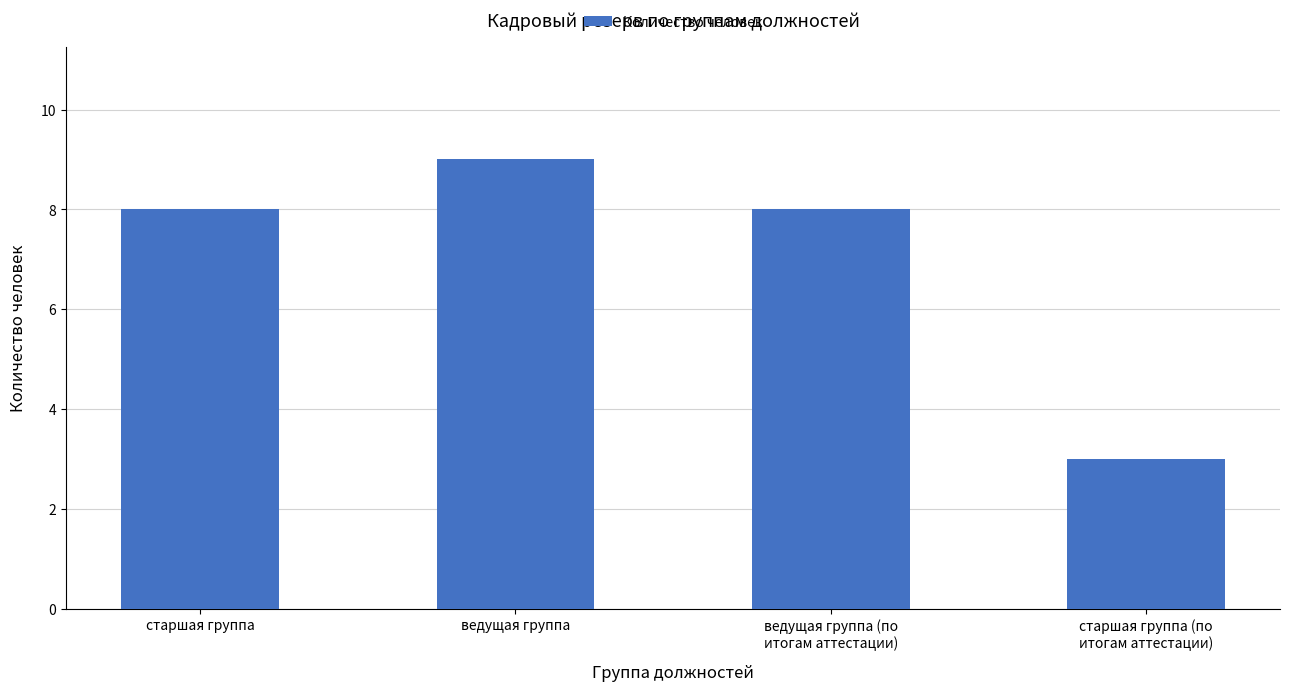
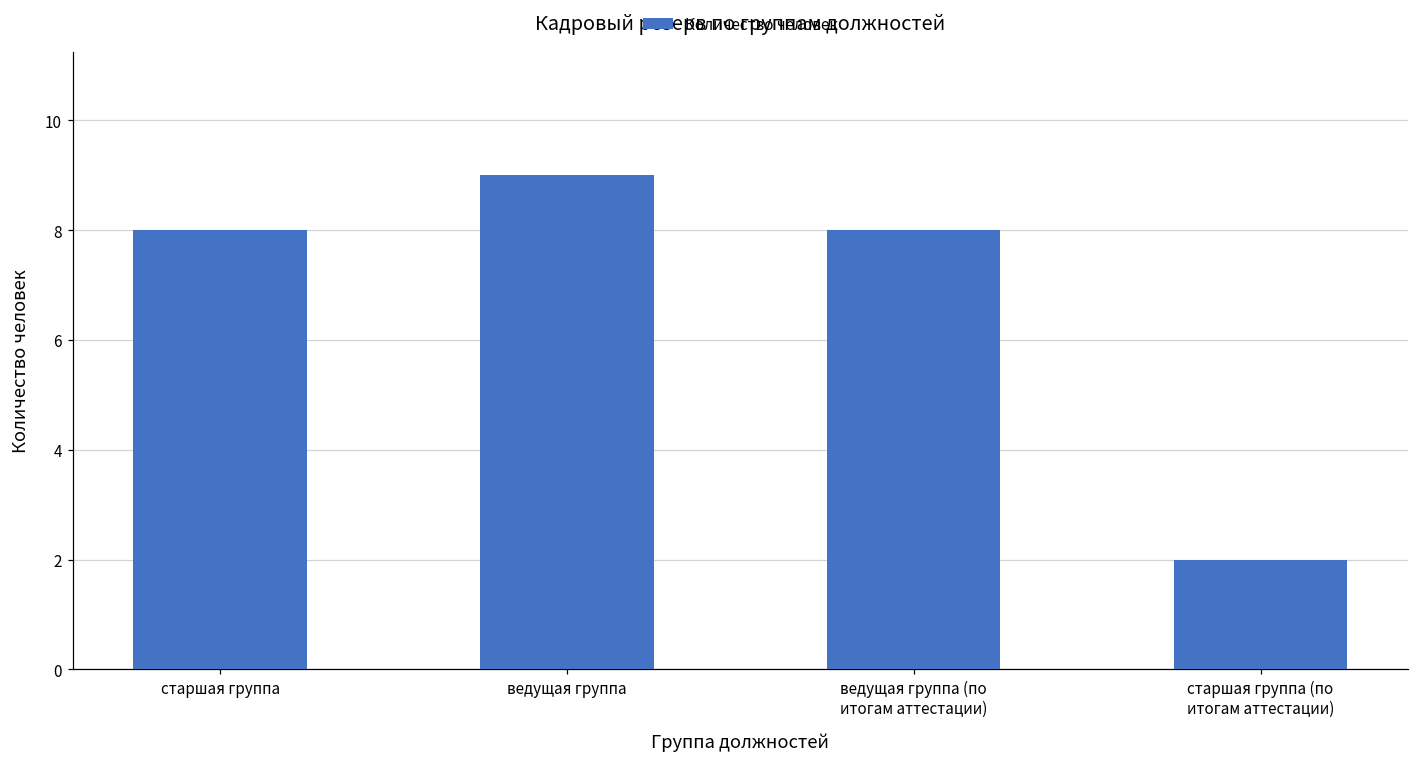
  {
    "старшая группа": 8,
    "ведущая группа": 9,
    "ведущая группа (по итогам аттестации)": 8,
-   "старшая группа (по итогам аттестации)": 3
+   "старшая группа (по итогам аттестации)": 2
  }
